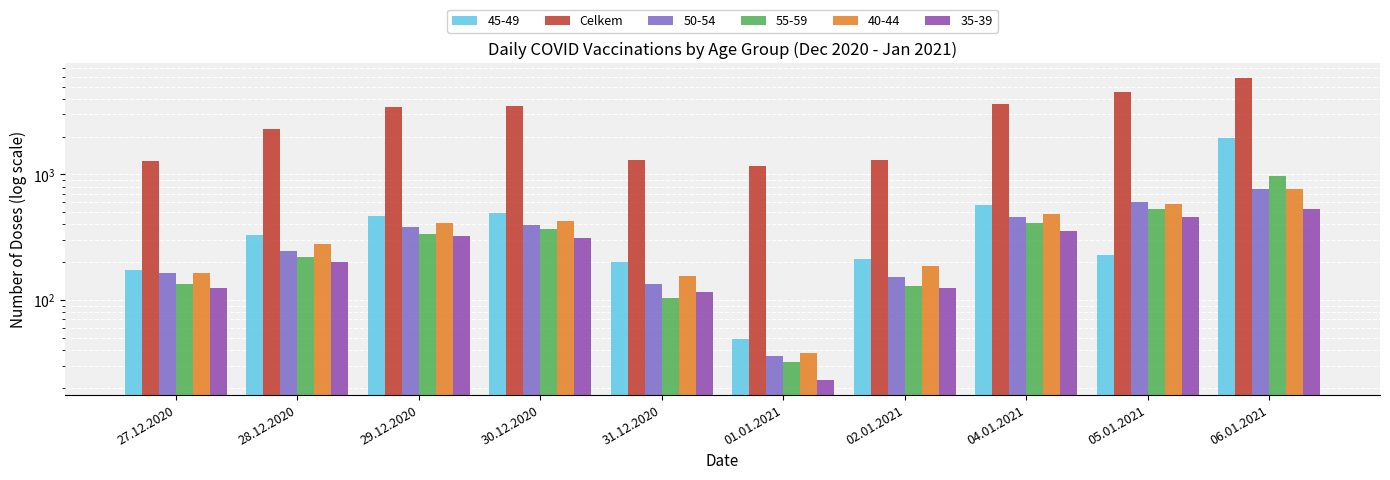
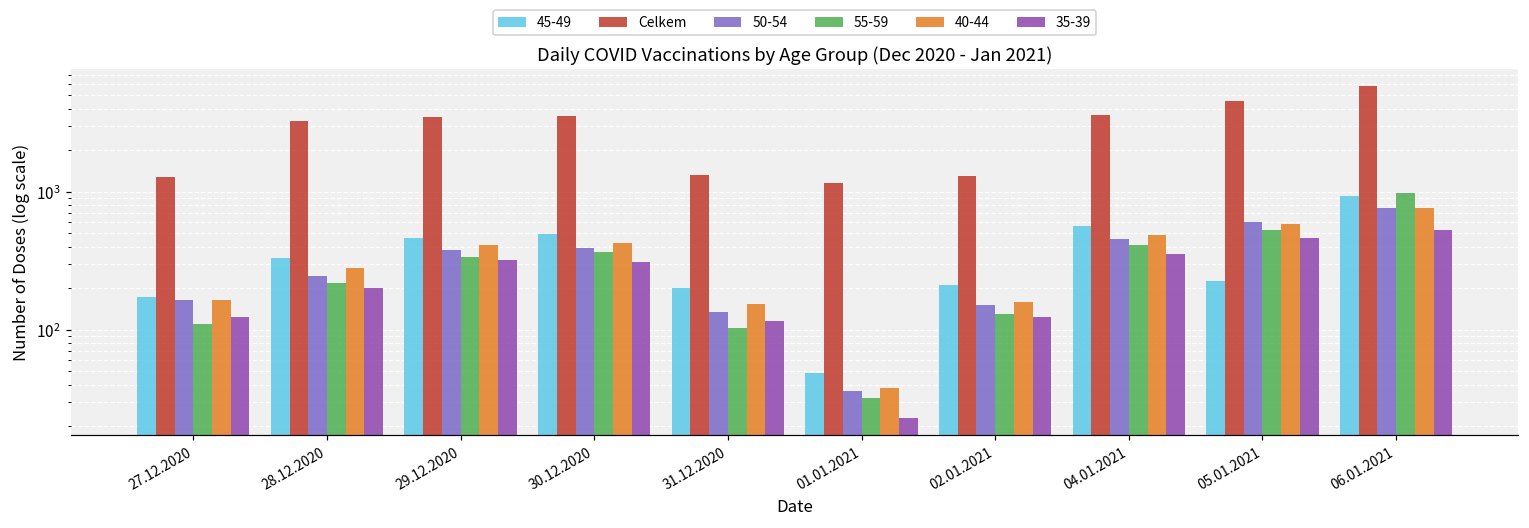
  {
    "45-49": {
      "27.12.2020": 170,
      "28.12.2020": 330,
      "29.12.2020": 470,
      "30.12.2020": 500,
      "31.12.2020": 200,
      "01.01.2021": 49,
      "02.01.2021": 210,
      "04.01.2021": 600,
      "05.01.2021": 230,
-     "06.01.2021": 2000
+     "06.01.2021": 900
    },
    "Celkem": {
      "27.12.2020": 1300,
-     "28.12.2020": 2300,
+     "28.12.2020": 3200,
      "29.12.2020": 3500,
      "30.12.2020": 3500,
      "31.12.2020": 1300,
      "01.01.2021": 1200,
      "02.01.2021": 1300,
      "04.01.2021": 3600,
      "05.01.2021": 4500,
      "06.01.2021": 6000
    },
    "55-59": {
-     "27.12.2020": 130,
+     "27.12.2020": 110,
      "28.12.2020": 220,
      "29.12.2020": 340,
      "30.12.2020": 370,
      "31.12.2020": 100,
      "01.01.2021": 32,
      "02.01.2021": 130,
      "04.01.2021": 410,
      "05.01.2021": 530,
      "06.01.2021": 1000
    },
    "40-44": {
      "27.12.2020": 170,
      "28.12.2020": 280,
      "29.12.2020": 410,
      "30.12.2020": 430,
      "31.12.2020": 160,
      "01.01.2021": 38,
-     "02.01.2021": 190,
+     "02.01.2021": 160,
      "04.01.2021": 490,
      "05.01.2021": 600,
      "06.01.2021": 800
    }
  }
